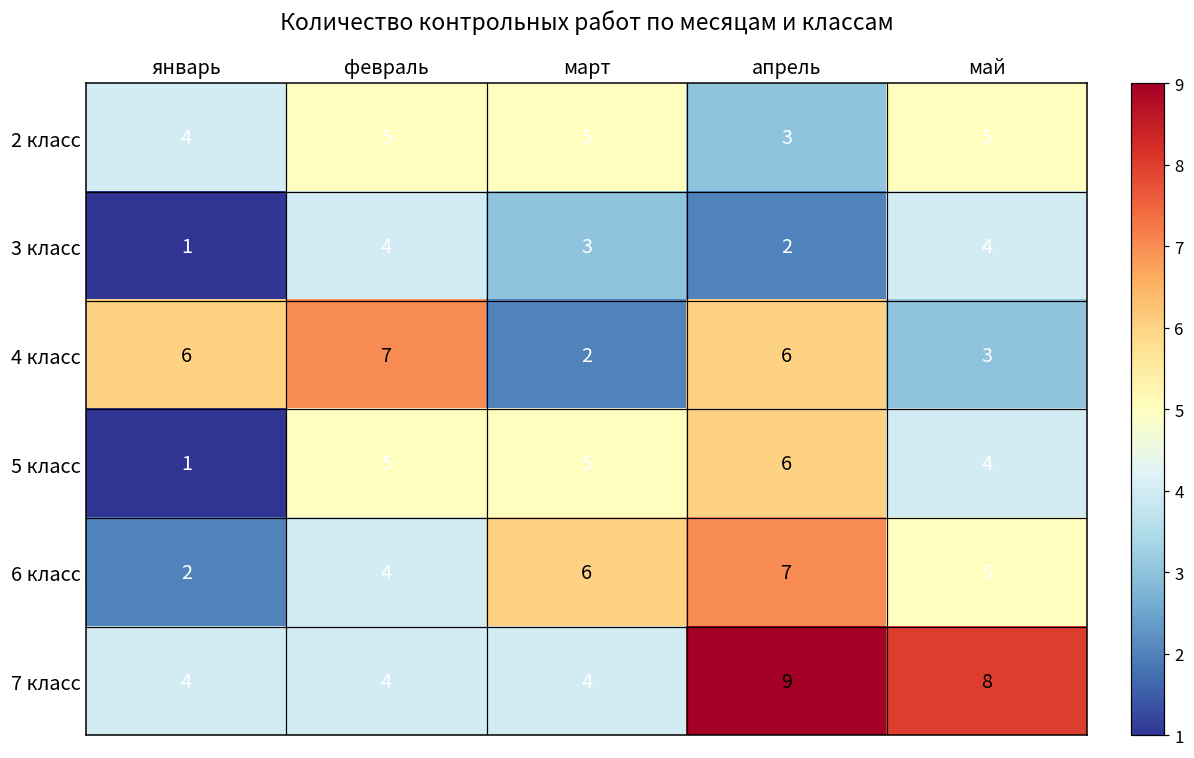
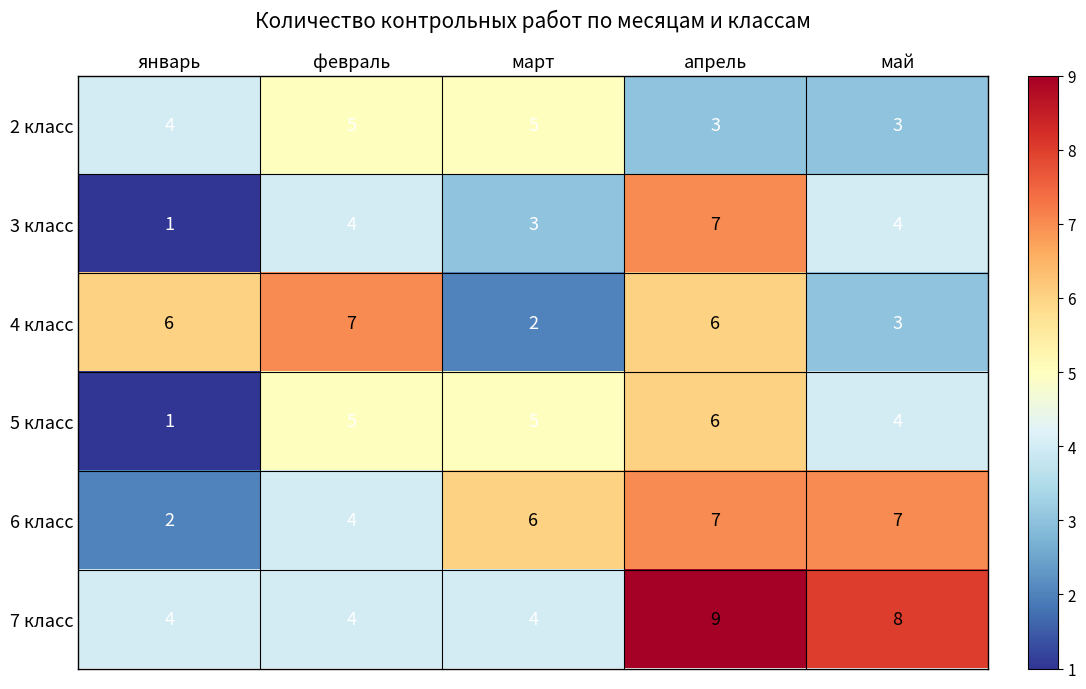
  {
    "2 класс": {
      "февраль": 5,
      "март": 5,
      "апрель": 3,
-     "май": 5
+     "май": 3
    },
    "3 класс": {
      "январь": 1,
      "март": 3,
-     "апрель": 2
+     "апрель": 7
    },
    "4 класс": {
      "январь": 6,
      "февраль": 7,
      "март": 2,
      "апрель": 6,
      "май": 3
    },
    "5 класс": {
      "январь": 1,
      "февраль": 5,
      "март": 5,
      "апрель": 6
    },
    "6 класс": {
      "январь": 2,
      "март": 6,
      "апрель": 7,
-     "май": 5
+     "май": 7
    },
    "7 класс": {
      "апрель": 9,
      "май": 8
    }
  }
